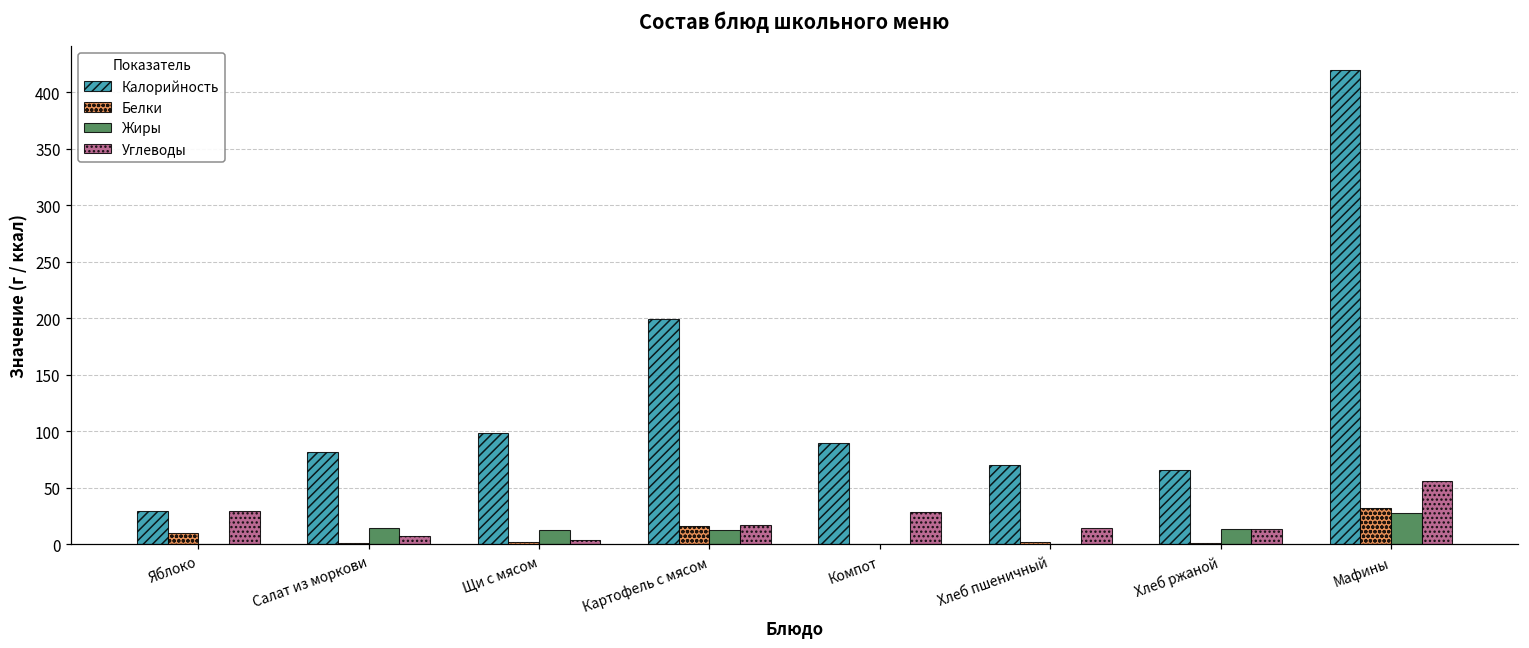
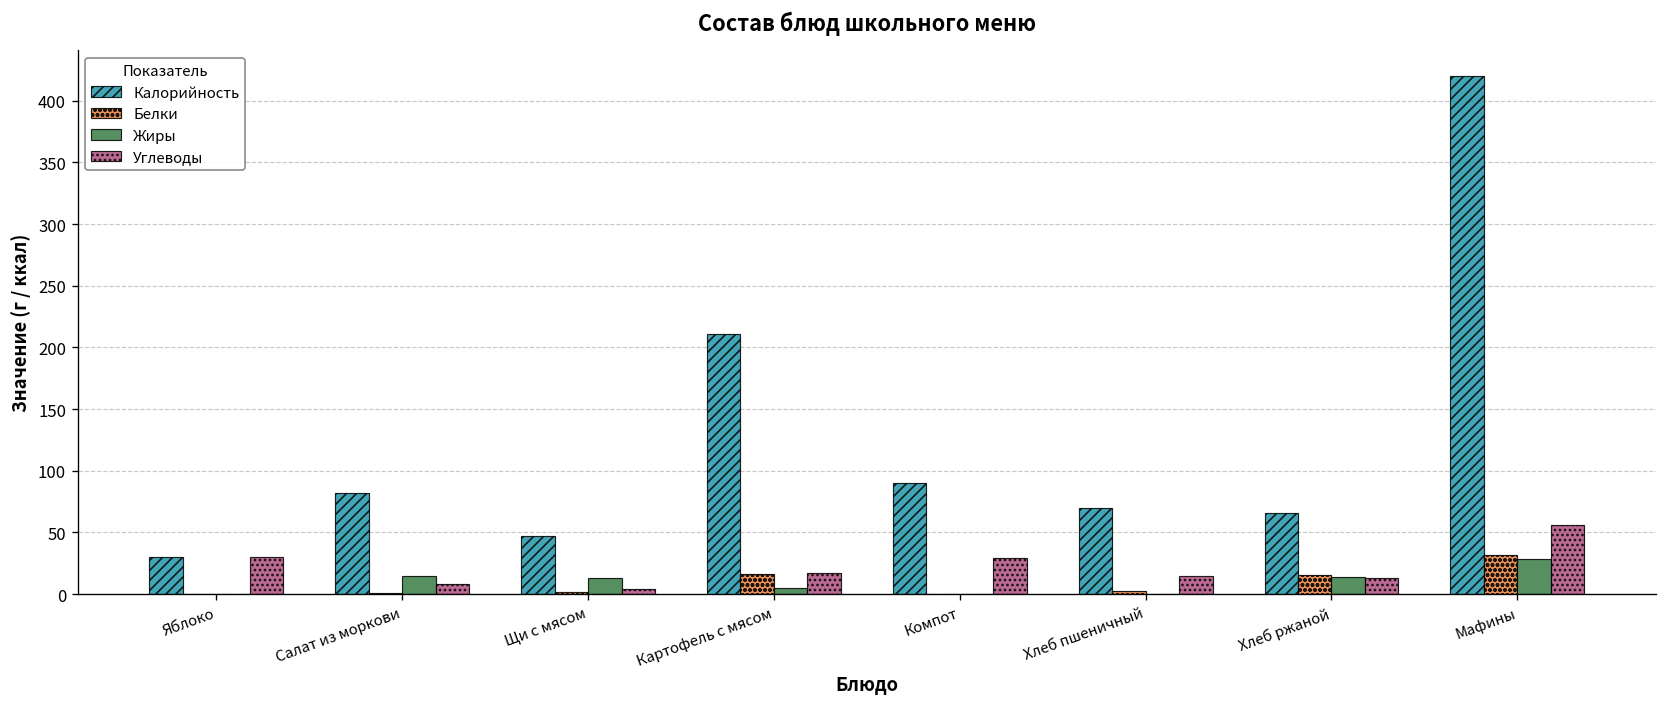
  {
    "Калорийность": {
      "Яблоко": 30,
      "Салат из моркови": 82,
-     "Щи с мясом": 98,
-     "Картофель с мясом": 199,
+     "Щи с мясом": 47,
+     "Картофель с мясом": 211,
      "Компот": 90,
      "Хлеб пшеничный": 70,
      "Хлеб ржаной": 66,
      "Мафины": 420
    },
    "Белки": {
-     "Яблоко": 10,
+     "Яблоко": 0,
      "Картофель с мясом": 16,
      "Компот": 0,
-     "Хлеб ржаной": 1,
+     "Хлеб ржаной": 16,
      "Мафины": 32
    },
    "Жиры": {
      "Яблоко": 0,
      "Салат из моркови": 15,
      "Щи с мясом": 13,
-     "Картофель с мясом": 13,
+     "Картофель с мясом": 5,
      "Компот": 0,
      "Хлеб ржаной": 14,
      "Мафины": 28
    },
    "Углеводы": {
      "Яблоко": 30,
      "Салат из моркови": 8,
      "Щи с мясом": 4,
      "Картофель с мясом": 17,
      "Компот": 29,
      "Хлеб пшеничный": 14,
      "Хлеб ржаной": 13,
      "Мафины": 56
    }
  }
